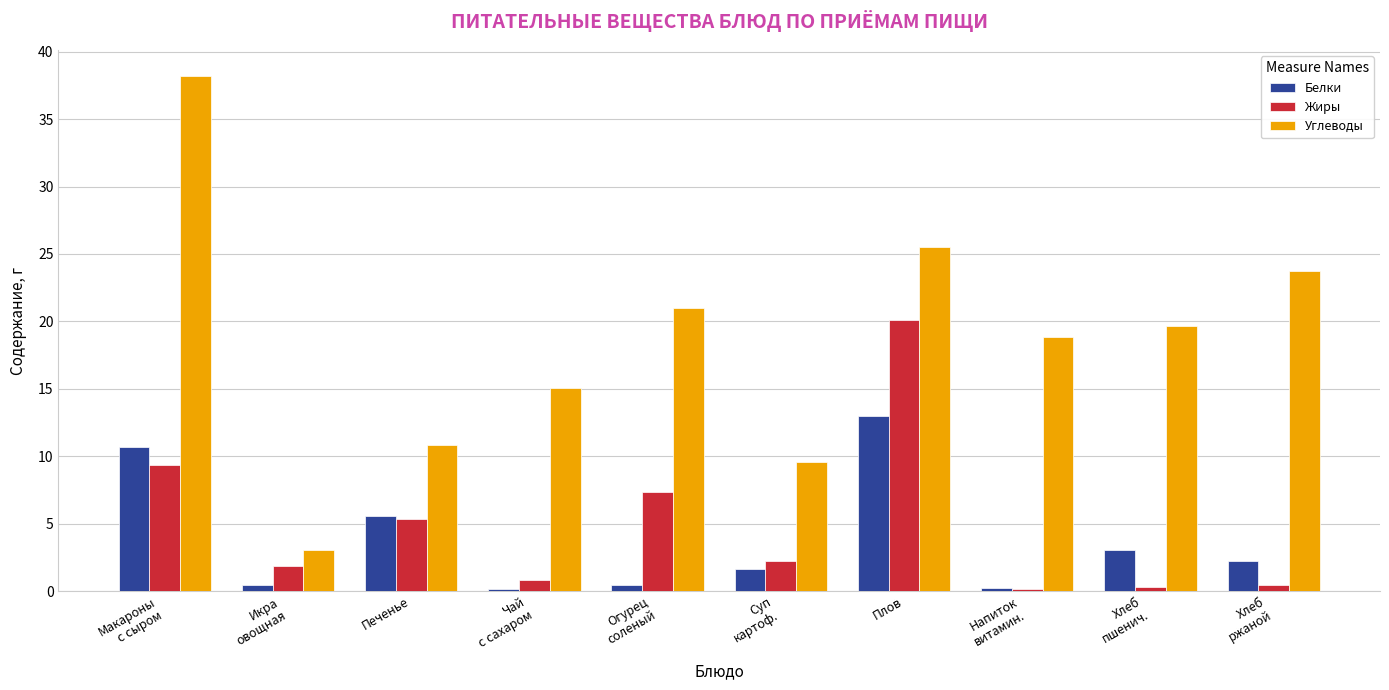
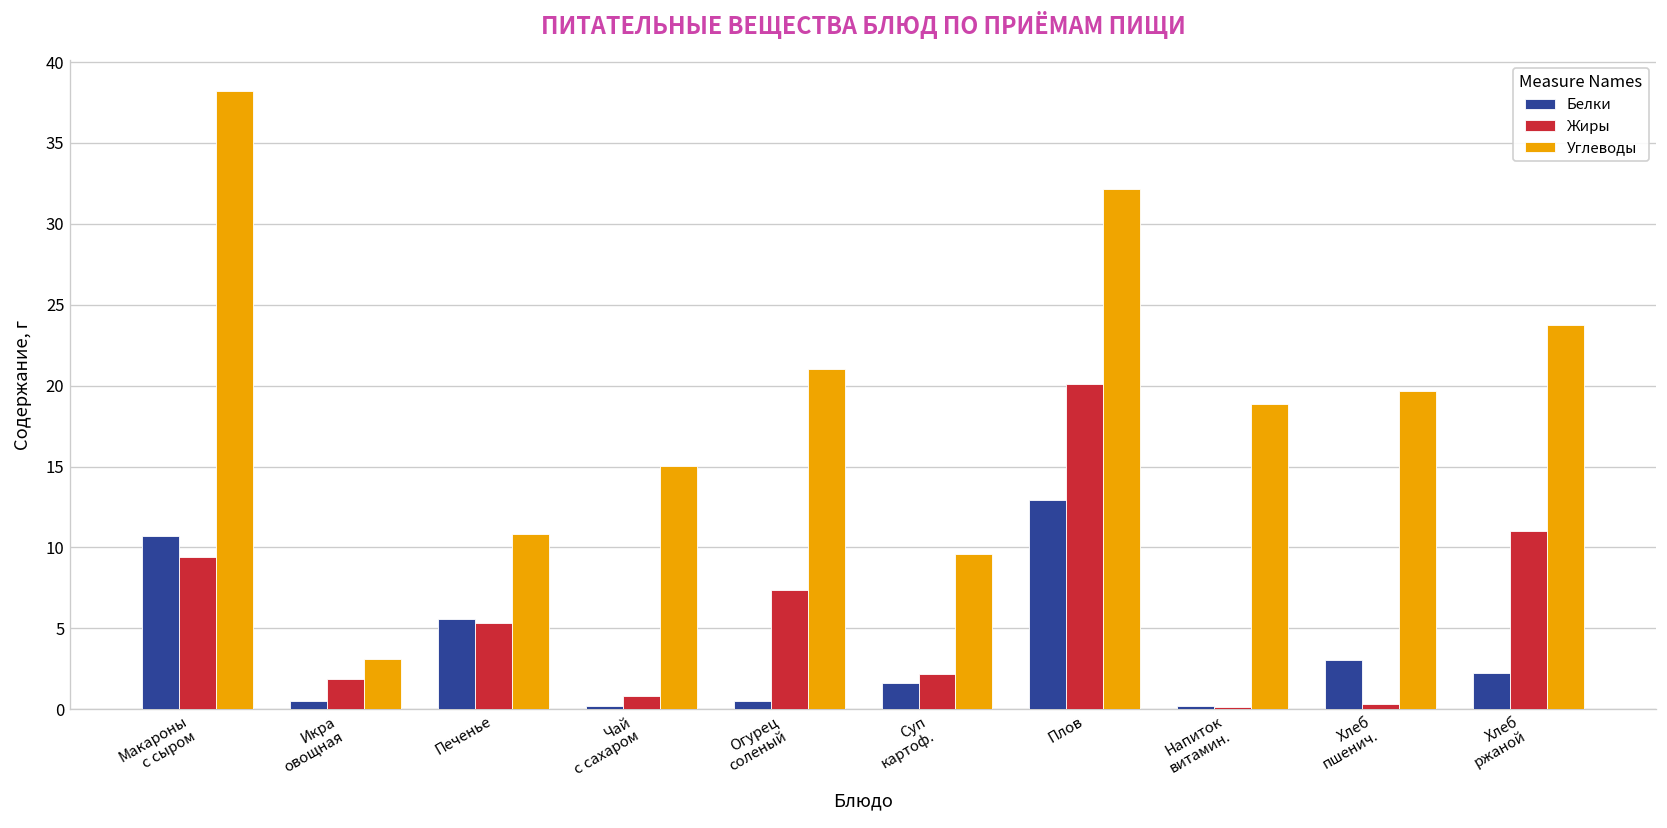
  {
    "Белки": {
      "Макароны с сыром": 10.7,
      "Икра овощная": 0.5,
      "Печенье": 5.6,
      "Огурец соленый": 0.5,
      "Суп картоф.": 1.6,
      "Плов": 13.0,
      "Напиток витамин.": 0.2,
      "Хлеб пшенич.": 3.0,
      "Хлеб ржаной": 2.2
    },
    "Жиры": {
      "Макароны с сыром": 9.4,
      "Икра овощная": 1.9,
      "Печенье": 5.3,
      "Чай с сахаром": 0.8,
      "Огурец соленый": 7.4,
      "Суп картоф.": 2.2,
      "Плов": 20.1,
      "Хлеб пшенич.": 0.3,
-     "Хлеб ржаной": 0.4
+     "Хлеб ржаной": 11.0
    },
    "Углеводы": {
      "Макароны с сыром": 38.2,
      "Икра овощная": 3.1,
      "Печенье": 10.8,
      "Чай с сахаром": 15.0,
      "Огурец соленый": 21.0,
      "Суп картоф.": 9.6,
-     "Плов": 25.6,
+     "Плов": 32.2,
      "Напиток витамин.": 18.8,
      "Хлеб пшенич.": 19.7,
      "Хлеб ржаной": 23.8
    }
  }
